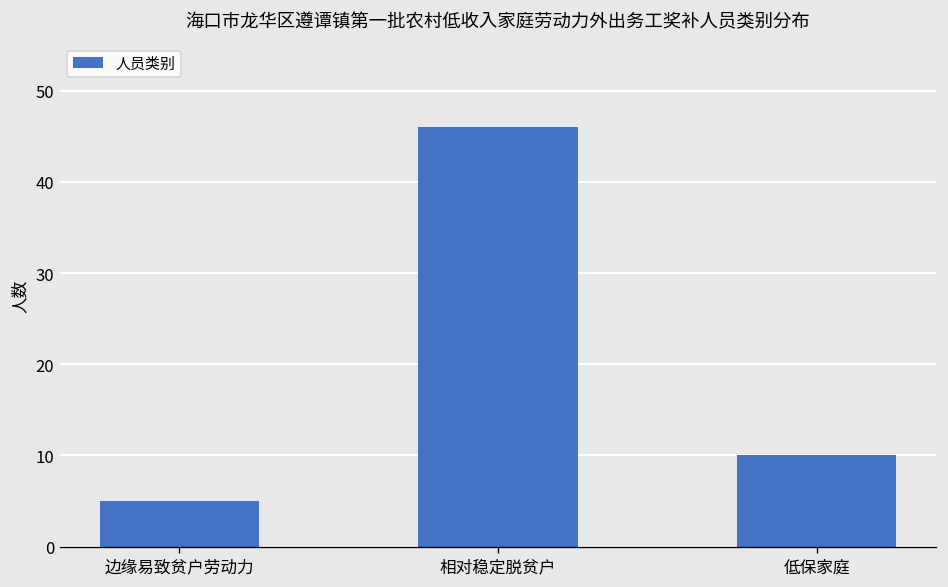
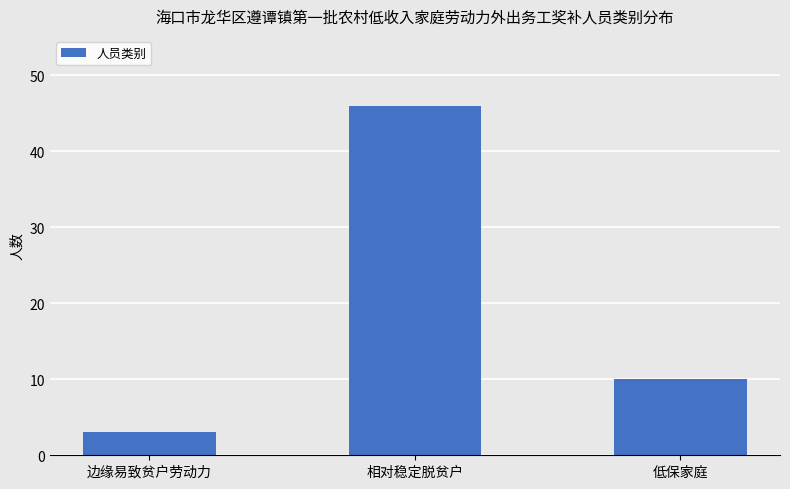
  {
-   "边缘易致贫户劳动力": 5,
+   "边缘易致贫户劳动力": 3,
    "相对稳定脱贫户": 46,
    "低保家庭": 10
  }
